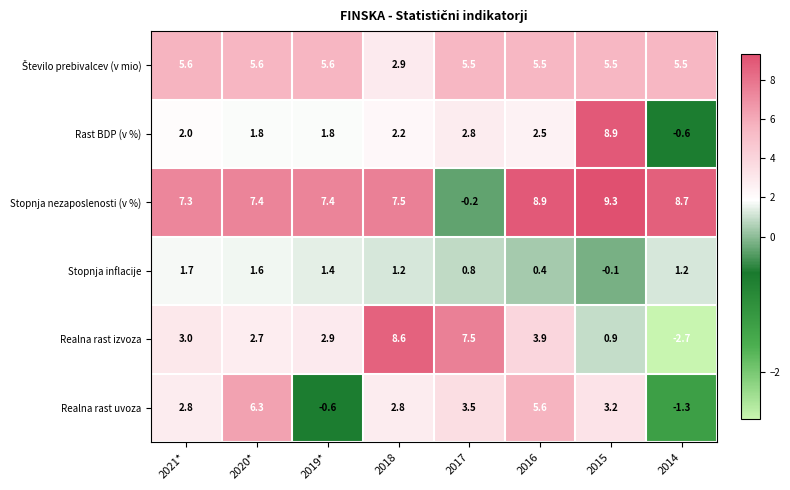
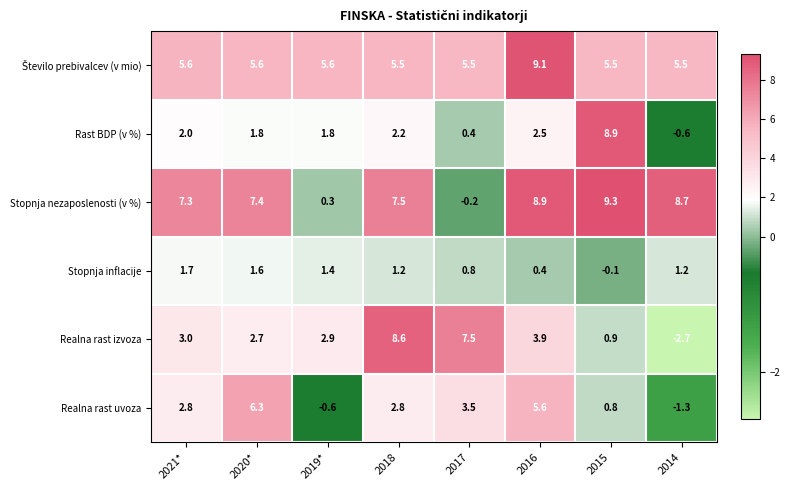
  {
    "Število prebivalcev (v mio)": {
      "2021*": 5.6,
      "2020*": 5.6,
      "2019*": 5.6,
-     "2018": 2.9,
+     "2018": 5.5,
      "2017": 5.5,
-     "2016": 5.5,
+     "2016": 9.1,
      "2015": 5.5,
      "2014": 5.5
    },
    "Rast BDP (v %)": {
      "2021*": 2.0,
      "2020*": 1.8,
      "2019*": 1.8,
      "2018": 2.2,
-     "2017": 2.8,
+     "2017": 0.4,
      "2016": 2.5,
      "2015": 8.9,
      "2014": -0.6
    },
    "Stopnja nezaposlenosti (v %)": {
      "2021*": 7.3,
      "2020*": 7.4,
-     "2019*": 7.4,
+     "2019*": 0.3,
      "2018": 7.5,
      "2017": -0.2,
      "2016": 8.9,
      "2015": 9.3,
      "2014": 8.7
    },
    "Stopnja inflacije": {
      "2021*": 1.7,
      "2020*": 1.6,
      "2019*": 1.4,
      "2018": 1.2,
      "2017": 0.8,
      "2016": 0.4,
      "2015": -0.1,
      "2014": 1.2
    },
    "Realna rast izvoza": {
      "2021*": 3.0,
      "2020*": 2.7,
      "2019*": 2.9,
      "2018": 8.6,
      "2017": 7.5,
      "2016": 3.9,
      "2015": 0.9,
      "2014": -2.7
    },
    "Realna rast uvoza": {
      "2021*": 2.8,
      "2020*": 6.3,
      "2019*": -0.6,
      "2018": 2.8,
      "2017": 3.5,
      "2016": 5.6,
-     "2015": 3.2,
+     "2015": 0.8,
      "2014": -1.3
    }
  }
